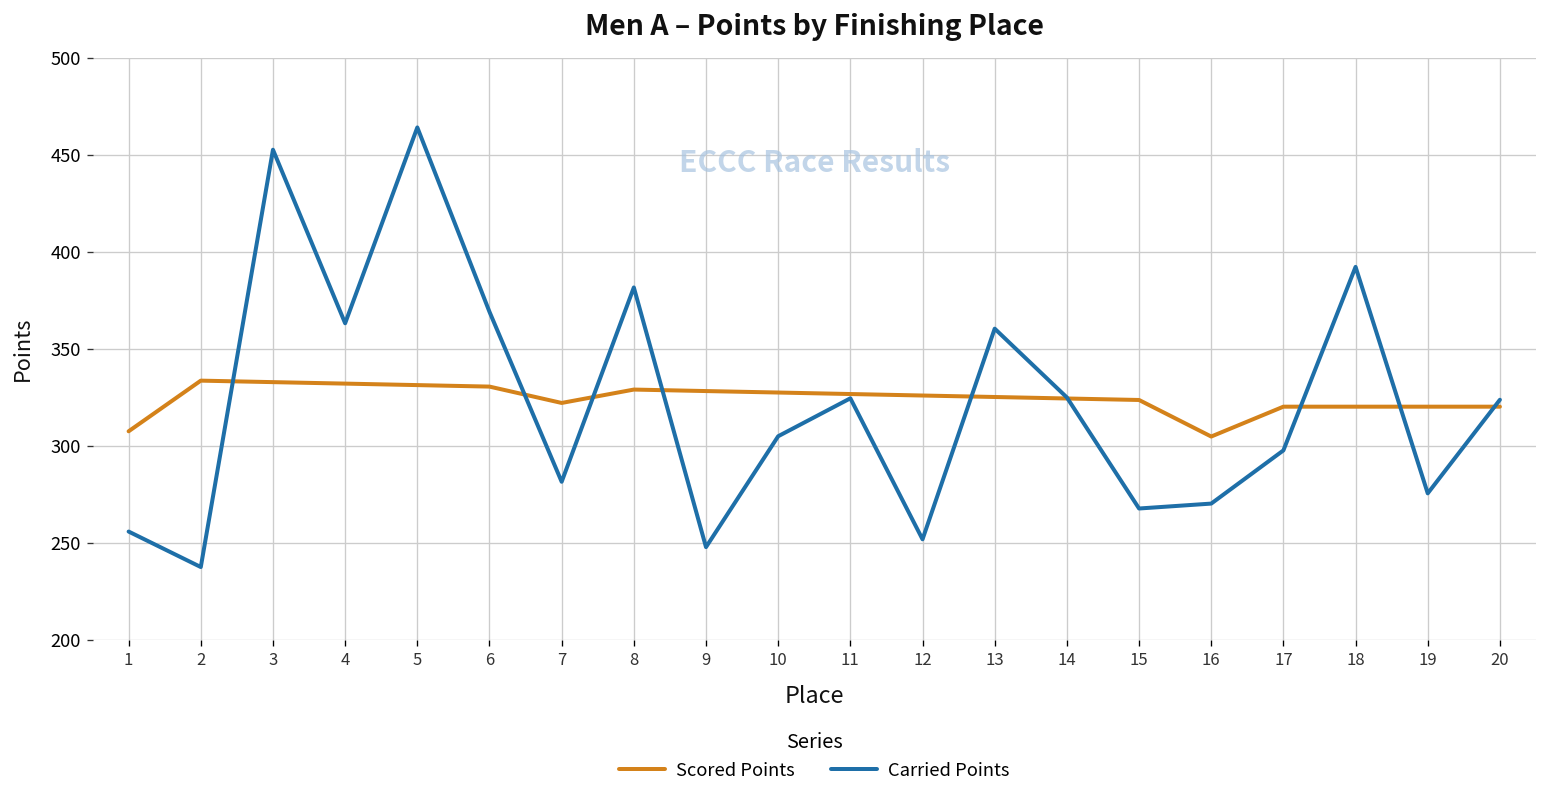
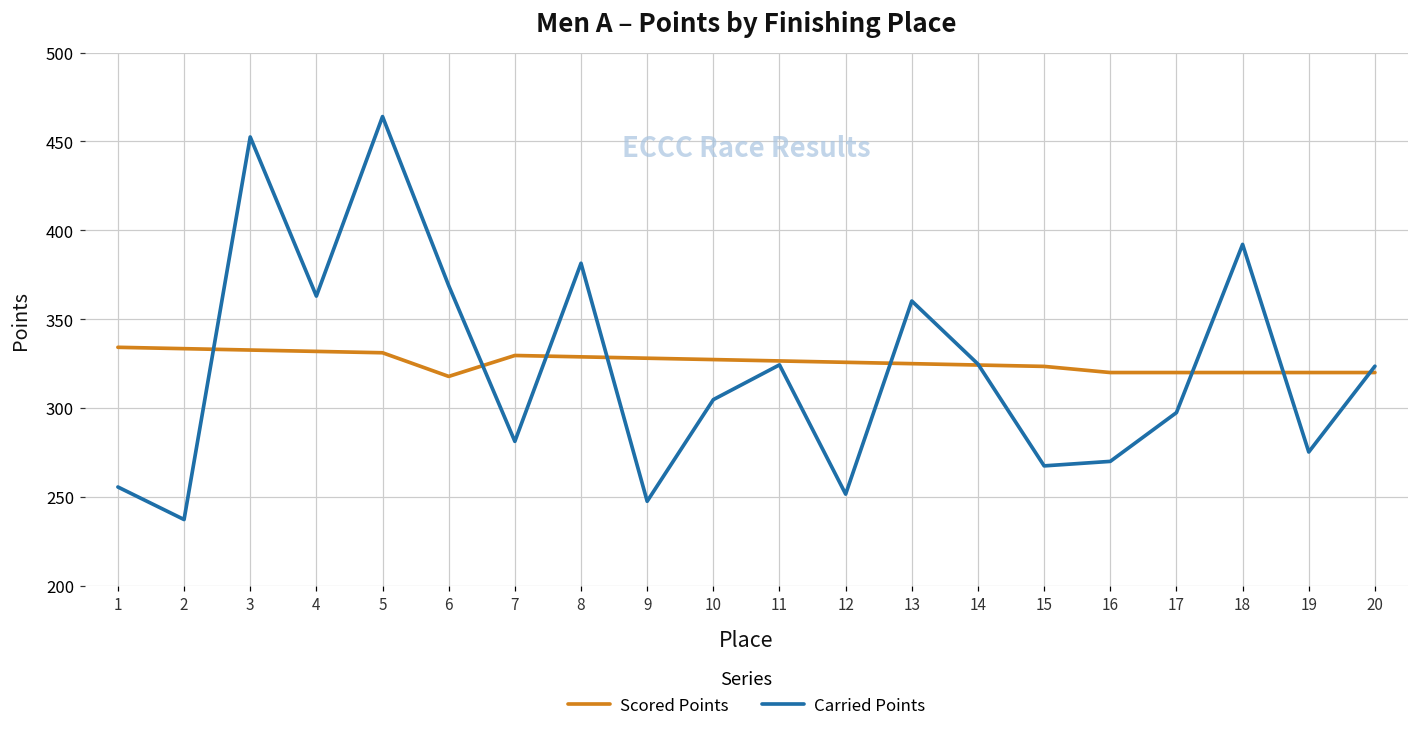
  {
    "Scored Points": {
-     "1": 307,
+     "1": 334,
      "2": 333,
      "3": 333,
      "4": 332,
      "5": 331,
-     "6": 330,
-     "7": 322,
+     "6": 318,
+     "7": 330,
      "8": 329,
      "9": 328,
      "10": 327,
      "11": 327,
      "12": 326,
      "13": 325,
      "15": 323,
-     "16": 305,
+     "16": 320,
      "17": 320,
      "18": 320,
      "19": 320,
      "20": 320
    },
    "Carried Points": {
      "1": 256,
      "2": 237,
      "3": 453,
      "4": 363,
      "5": 464,
      "6": 369,
      "7": 281,
      "8": 382,
      "9": 248,
      "10": 305,
      "11": 324,
      "12": 252,
      "13": 360,
      "15": 268,
      "16": 270,
      "17": 298,
      "18": 392,
      "19": 275,
      "20": 324
    }
  }
